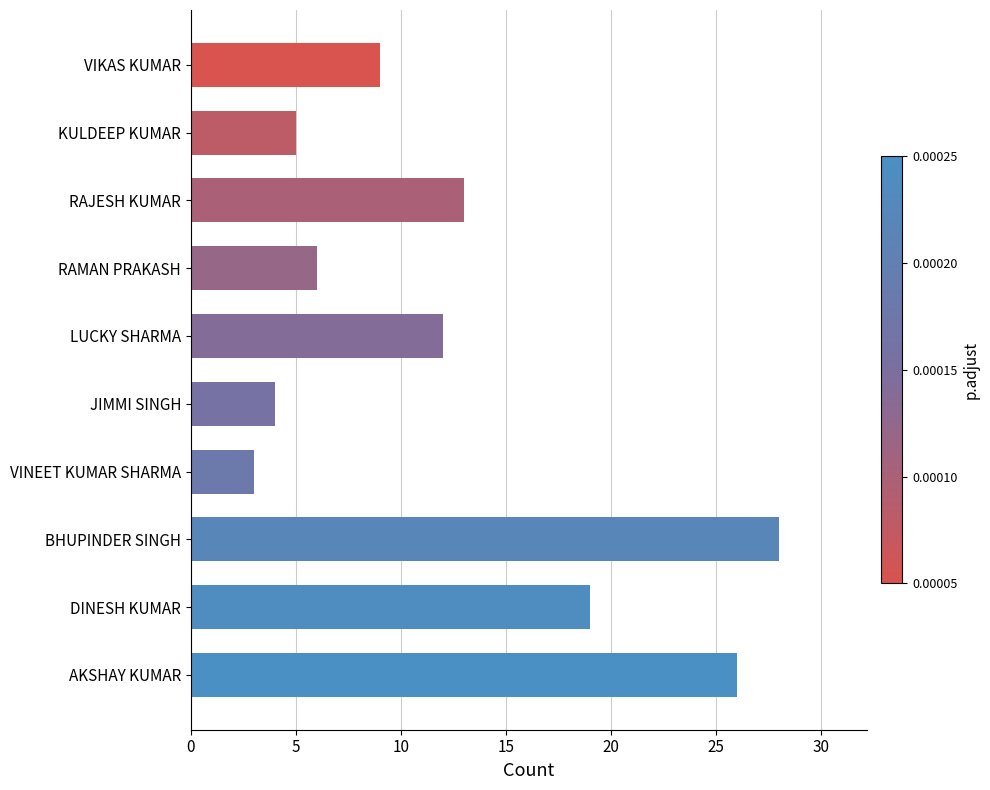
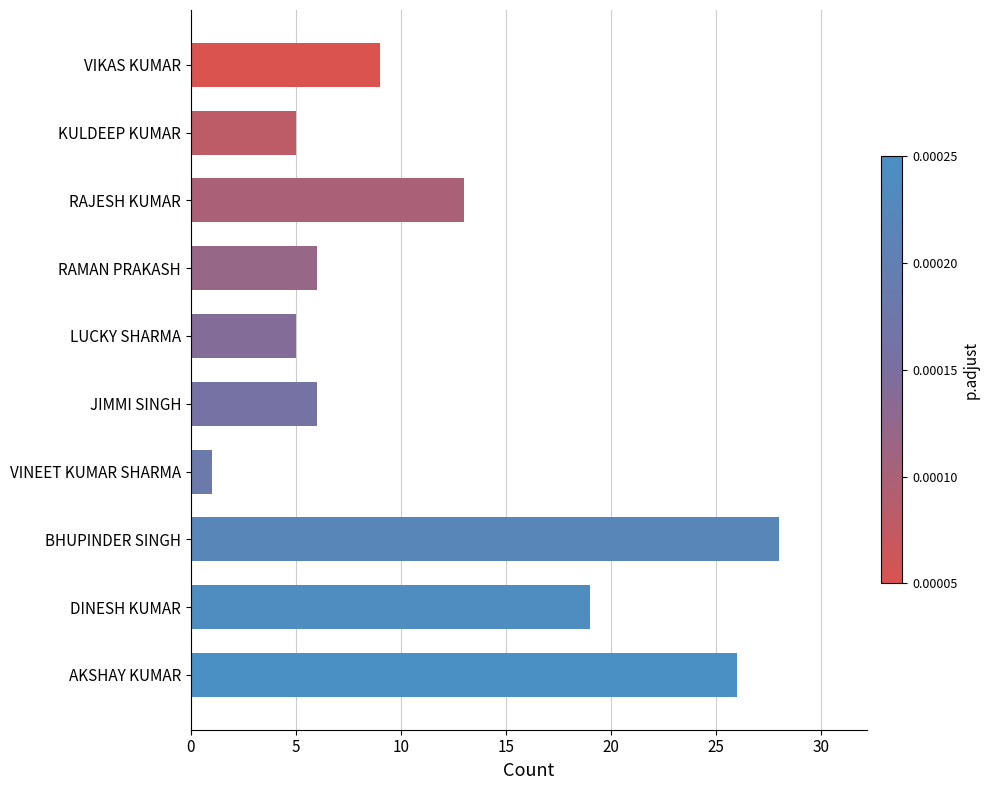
  {
    "VIKAS KUMAR": 9,
    "KULDEEP KUMAR": 5,
    "RAJESH KUMAR": 13,
    "RAMAN PRAKASH": 6,
-   "LUCKY SHARMA": 12,
-   "JIMMI SINGH": 4,
-   "VINEET KUMAR SHARMA": 3,
+   "LUCKY SHARMA": 5,
+   "JIMMI SINGH": 6,
+   "VINEET KUMAR SHARMA": 1,
    "BHUPINDER SINGH": 28,
    "DINESH KUMAR": 19,
    "AKSHAY KUMAR": 26
  }
